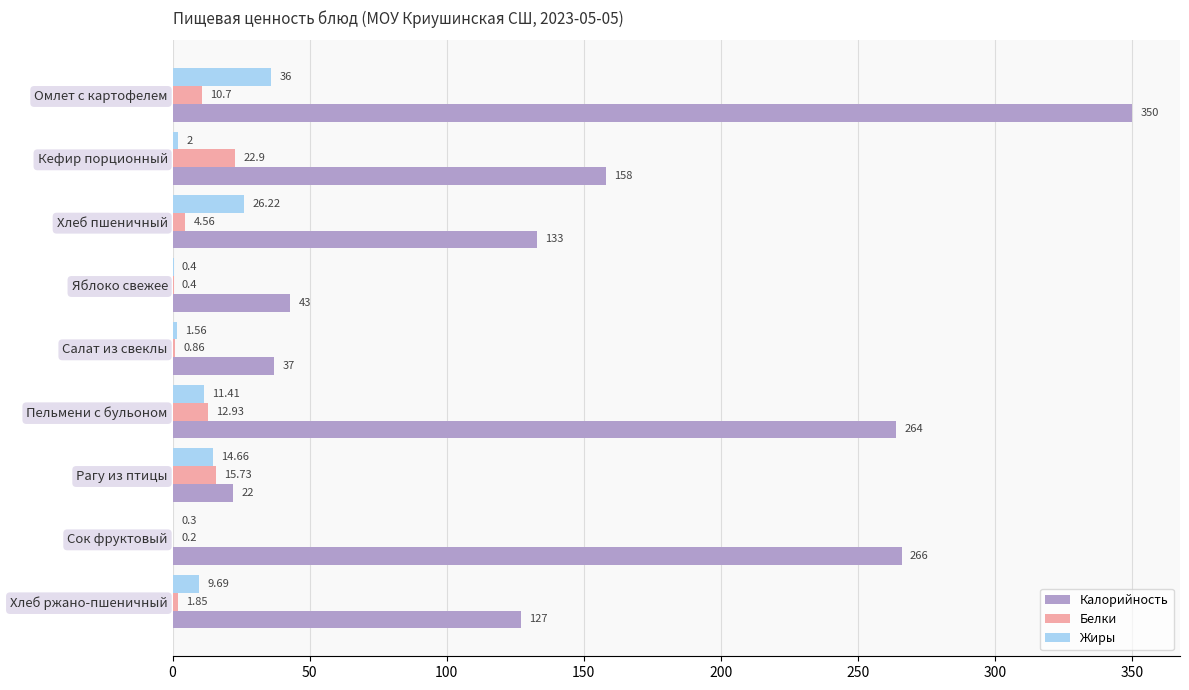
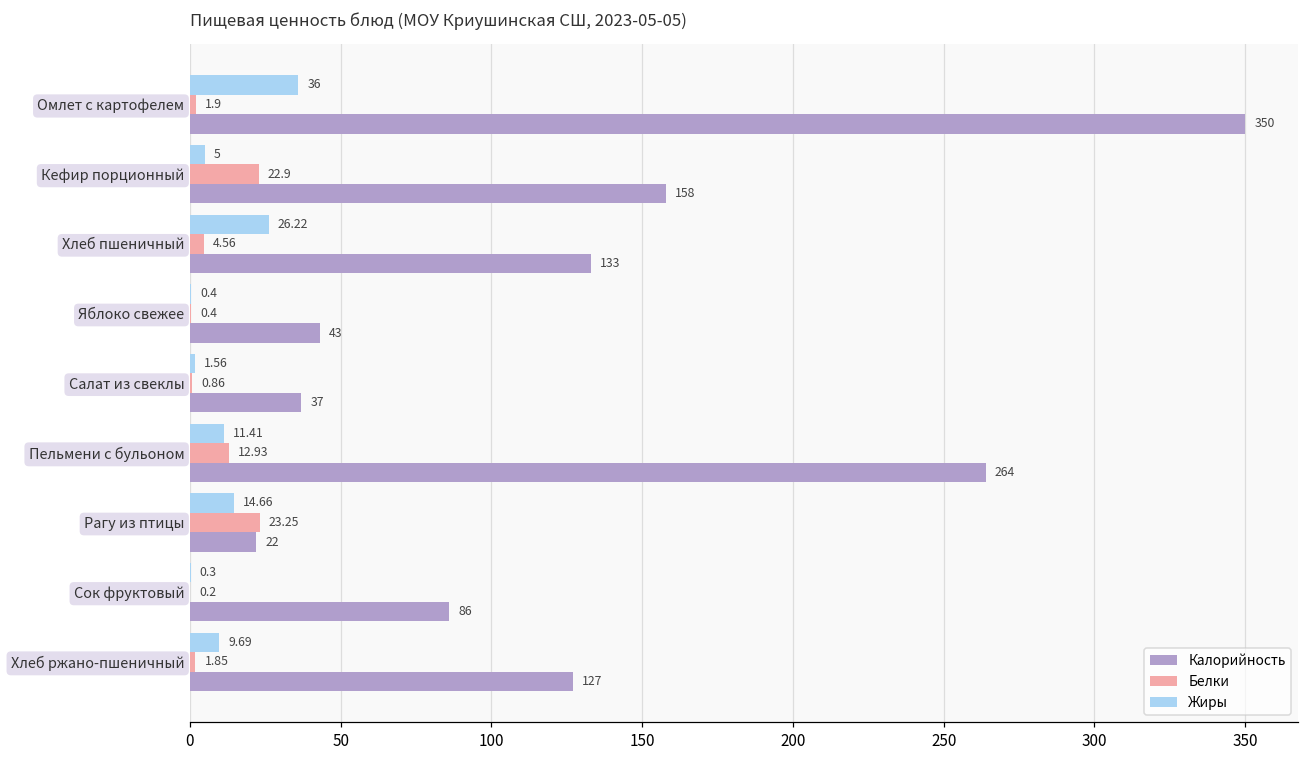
  {
    "Калорийность": {
      "Омлет с картофелем": 350,
      "Кефир порционный": 158,
      "Хлеб пшеничный": 133,
      "Яблоко свежее": 43,
      "Салат из свеклы": 37,
      "Пельмени с бульоном": 264,
      "Рагу из птицы": 22,
-     "Сок фруктовый": 266,
+     "Сок фруктовый": 86,
      "Хлеб ржано-пшеничный": 127
    },
    "Белки": {
-     "Омлет с картофелем": 10.7,
+     "Омлет с картофелем": 1.9,
      "Кефир порционный": 22.9,
      "Хлеб пшеничный": 4.56,
      "Яблоко свежее": 0.4,
      "Салат из свеклы": 0.86,
      "Пельмени с бульоном": 12.93,
-     "Рагу из птицы": 15.73,
+     "Рагу из птицы": 23.25,
      "Сок фруктовый": 0.2,
      "Хлеб ржано-пшеничный": 1.85
    },
    "Жиры": {
      "Омлет с картофелем": 36,
-     "Кефир порционный": 2,
+     "Кефир порционный": 5,
      "Хлеб пшеничный": 26.22,
      "Яблоко свежее": 0.4,
      "Салат из свеклы": 1.56,
      "Пельмени с бульоном": 11.41,
      "Рагу из птицы": 14.66,
      "Сок фруктовый": 0.3,
      "Хлеб ржано-пшеничный": 9.69
    }
  }
